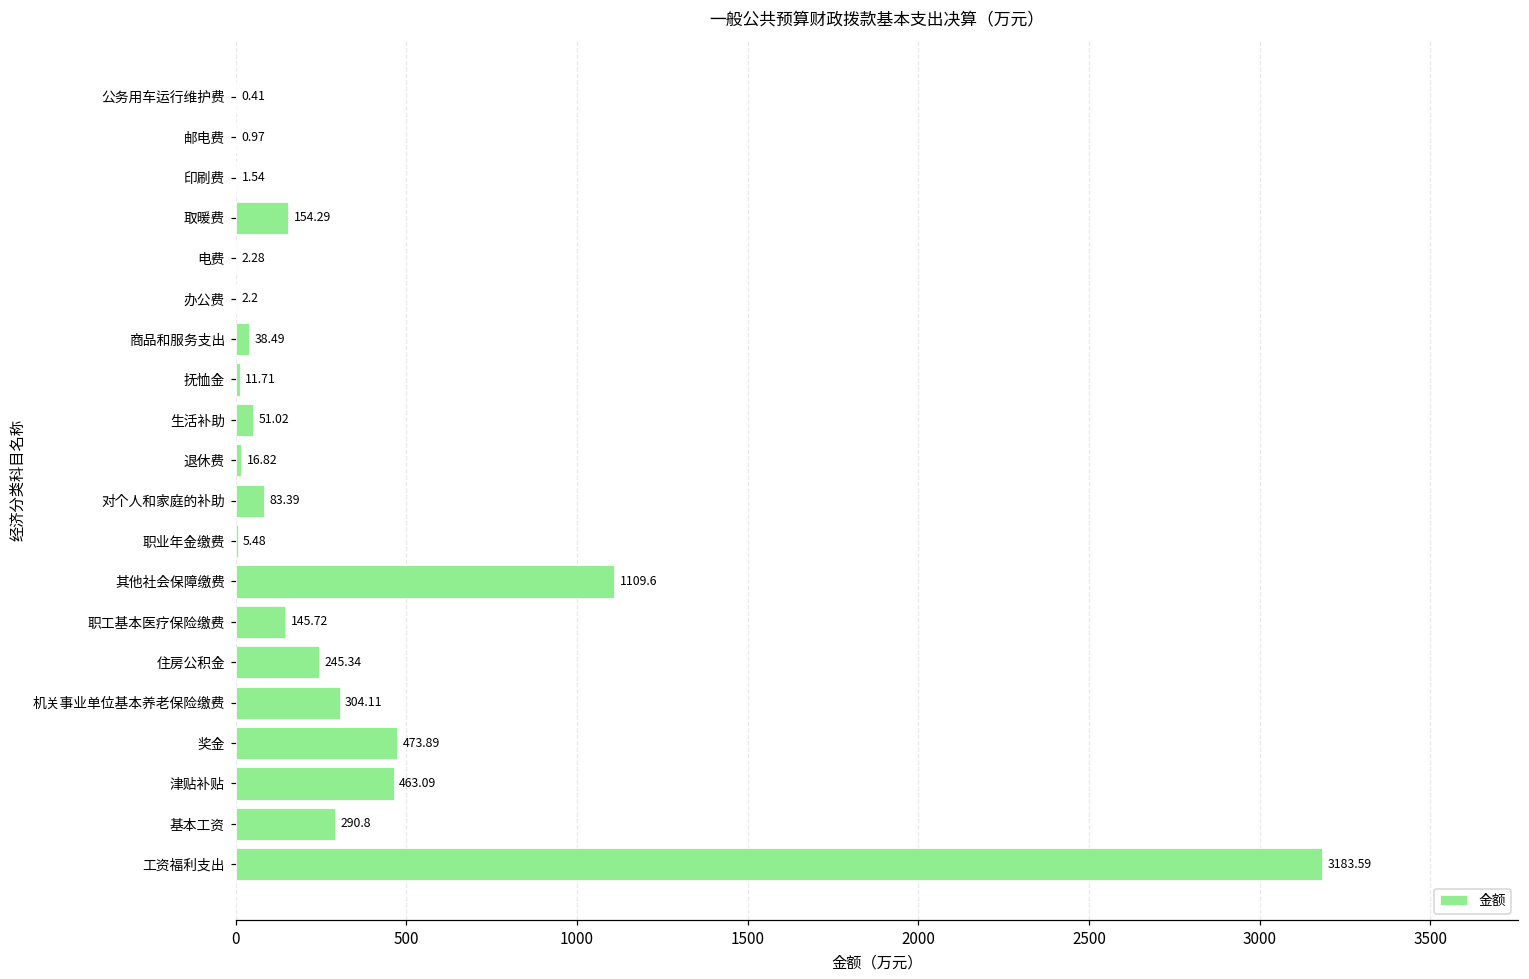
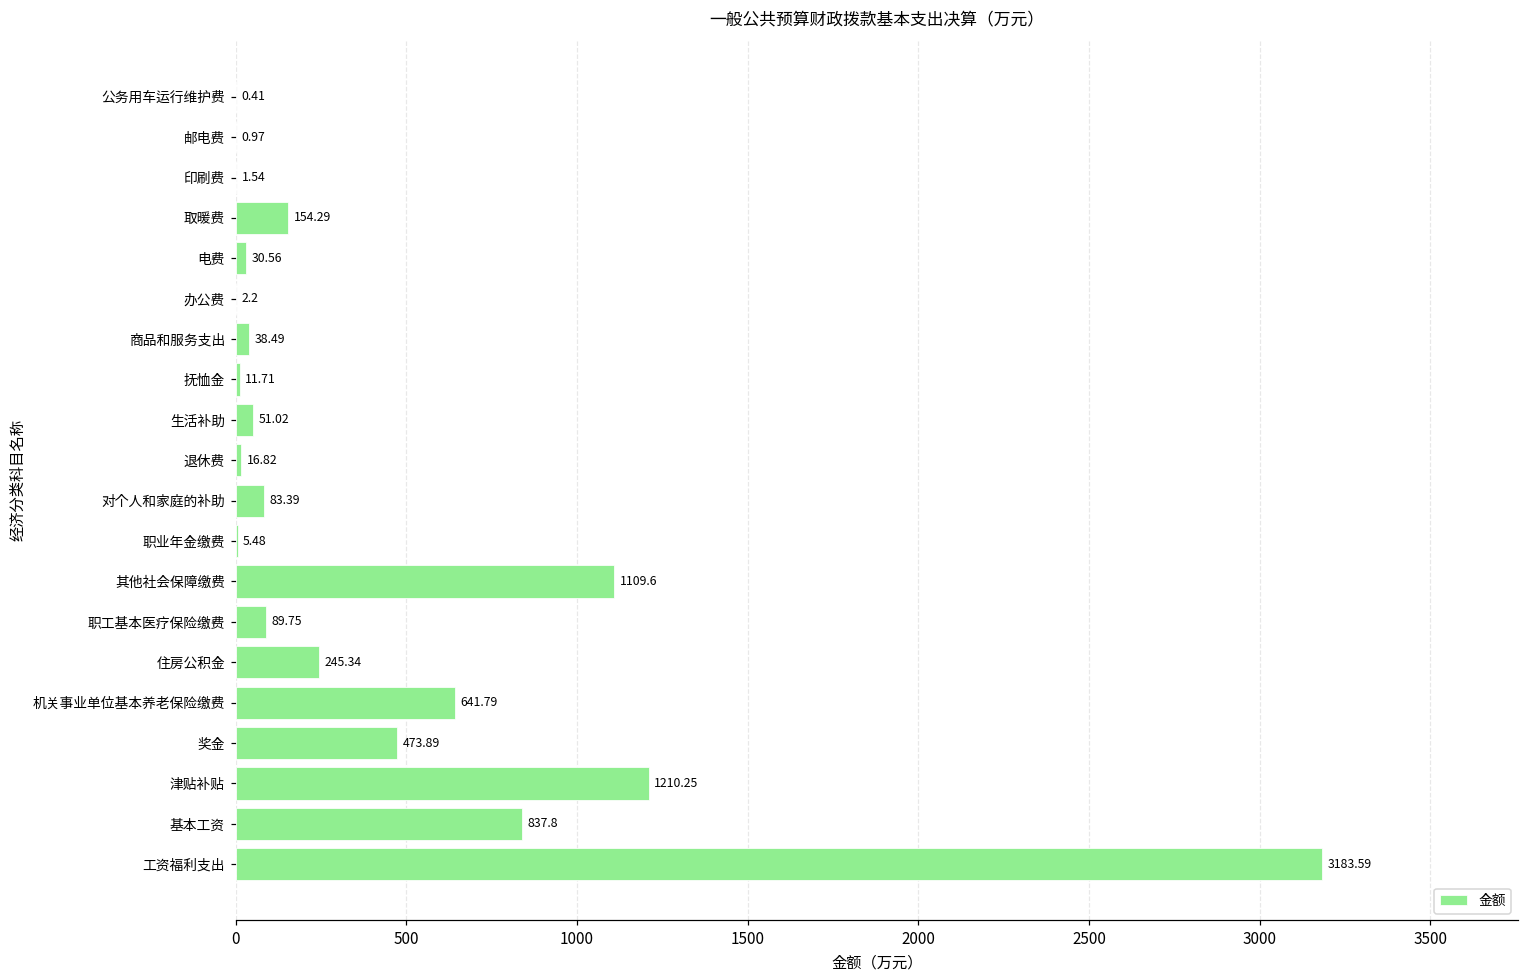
  {
    "公务用车运行维护费": 0.41,
    "邮电费": 0.97,
    "印刷费": 1.54,
    "取暖费": 154.29,
-   "电费": 2.28,
+   "电费": 30.56,
    "办公费": 2.2,
    "商品和服务支出": 38.49,
    "抚恤金": 11.71,
    "生活补助": 51.02,
    "退休费": 16.82,
    "对个人和家庭的补助": 83.39,
    "职业年金缴费": 5.48,
    "其他社会保障缴费": 1109.6,
-   "职工基本医疗保险缴费": 145.72,
+   "职工基本医疗保险缴费": 89.75,
    "住房公积金": 245.34,
-   "机关事业单位基本养老保险缴费": 304.11,
+   "机关事业单位基本养老保险缴费": 641.79,
    "奖金": 473.89,
-   "津贴补贴": 463.09,
-   "基本工资": 290.8,
+   "津贴补贴": 1210.25,
+   "基本工资": 837.8,
    "工资福利支出": 3183.59
  }
